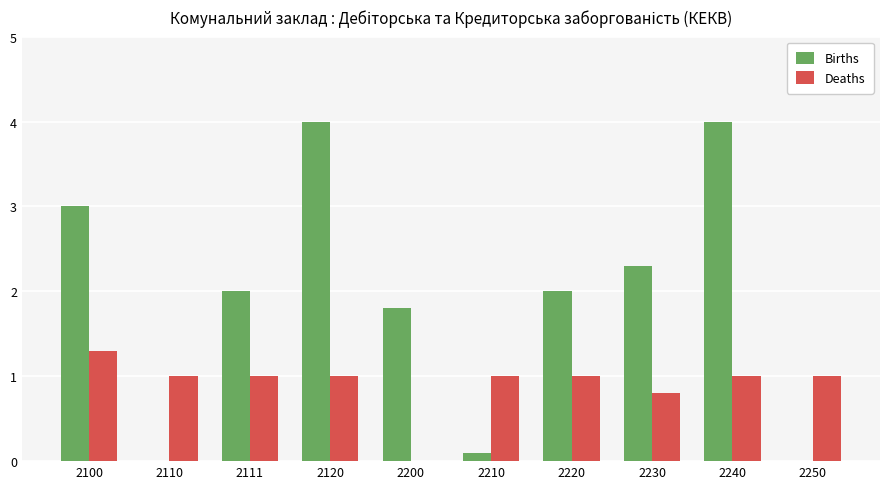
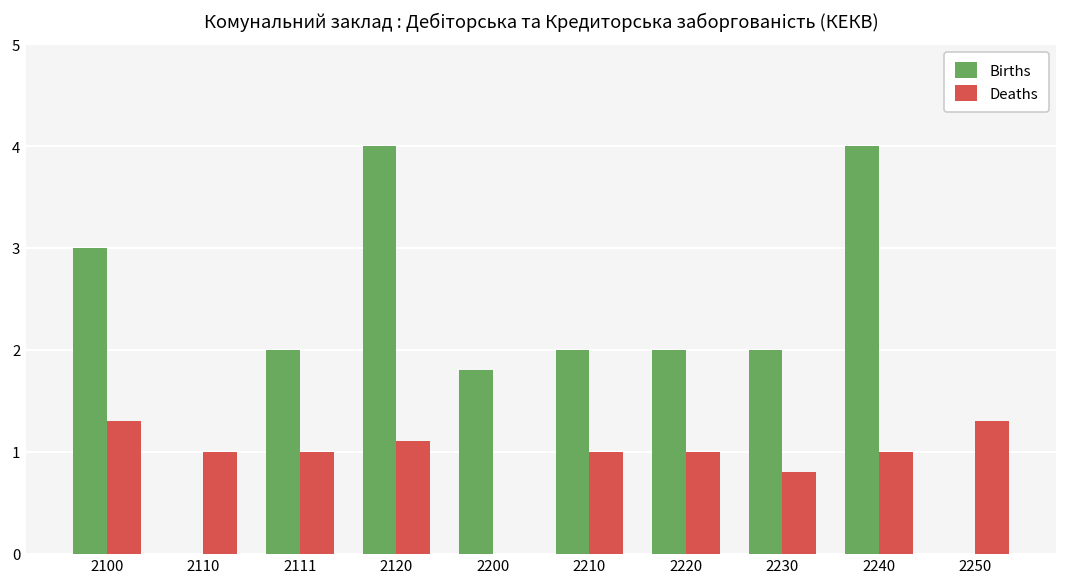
  {
    "Births": {
      "2100": 3.0,
      "2110": 0.0,
      "2111": 2.0,
      "2120": 4.0,
      "2200": 1.8,
-     "2210": 0.1,
+     "2210": 2.0,
      "2220": 2.0,
-     "2230": 2.3,
+     "2230": 2.0,
      "2240": 4.0,
      "2250": 0.0
    },
    "Deaths": {
      "2100": 1.3,
      "2110": 1.0,
      "2111": 1.0,
-     "2120": 1.0,
+     "2120": 1.1,
      "2200": 0.0,
      "2210": 1.0,
      "2220": 1.0,
      "2230": 0.8,
      "2240": 1.0,
-     "2250": 1.0
+     "2250": 1.3
    }
  }
